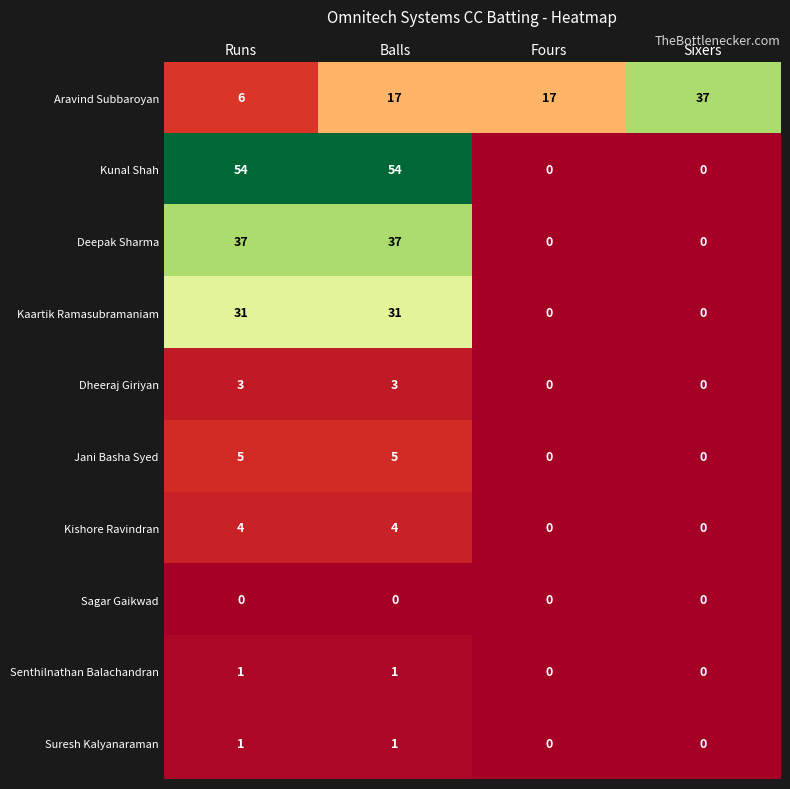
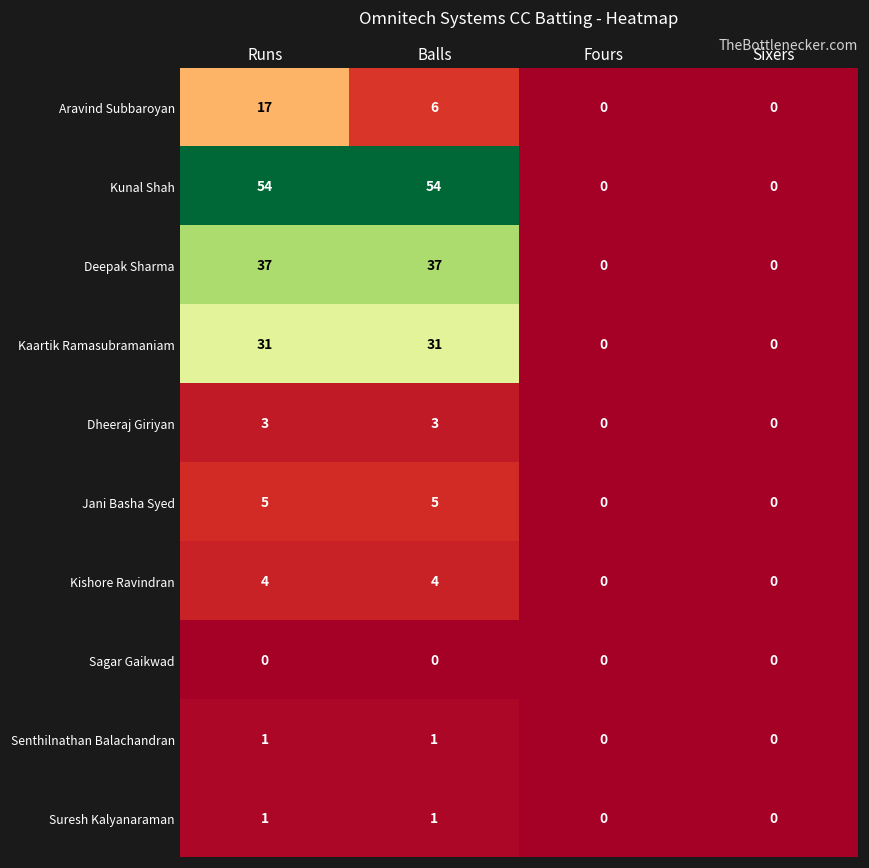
  {
    "Aravind Subbaroyan": {
-     "Runs": 6,
-     "Balls": 17,
-     "Fours": 17,
-     "Sixers": 37
+     "Runs": 17,
+     "Balls": 6,
+     "Fours": 0,
+     "Sixers": 0
    },
    "Kunal Shah": {
      "Runs": 54,
      "Balls": 54,
      "Fours": 0,
      "Sixers": 0
    },
    "Deepak Sharma": {
      "Runs": 37,
      "Balls": 37,
      "Fours": 0,
      "Sixers": 0
    },
    "Kaartik Ramasubramaniam": {
      "Runs": 31,
      "Balls": 31,
      "Fours": 0,
      "Sixers": 0
    },
    "Dheeraj Giriyan": {
      "Runs": 3,
      "Balls": 3,
      "Fours": 0,
      "Sixers": 0
    },
    "Jani Basha Syed": {
      "Runs": 5,
      "Balls": 5,
      "Fours": 0,
      "Sixers": 0
    },
    "Kishore Ravindran": {
      "Runs": 4,
      "Balls": 4,
      "Fours": 0,
      "Sixers": 0
    },
    "Sagar Gaikwad": {
      "Runs": 0,
      "Balls": 0,
      "Fours": 0,
      "Sixers": 0
    },
    "Senthilnathan Balachandran": {
      "Runs": 1,
      "Balls": 1,
      "Fours": 0,
      "Sixers": 0
    },
    "Suresh Kalyanaraman": {
      "Runs": 1,
      "Balls": 1,
      "Fours": 0,
      "Sixers": 0
    }
  }
